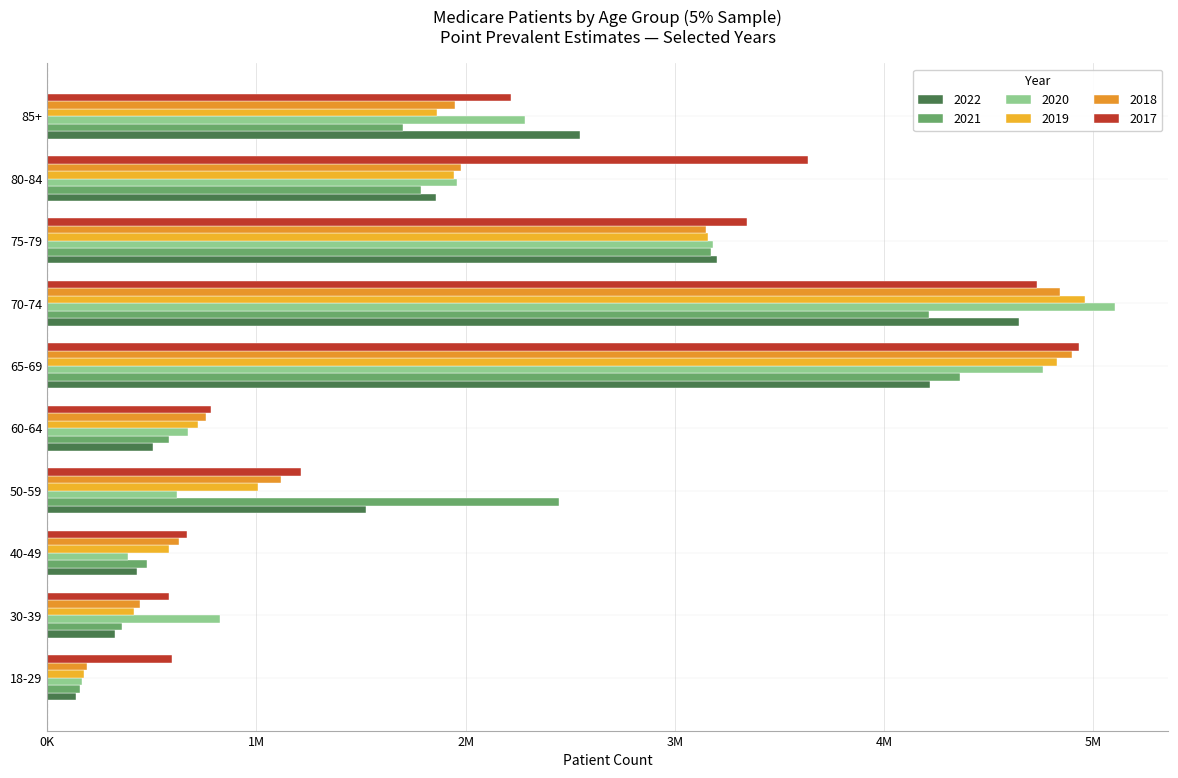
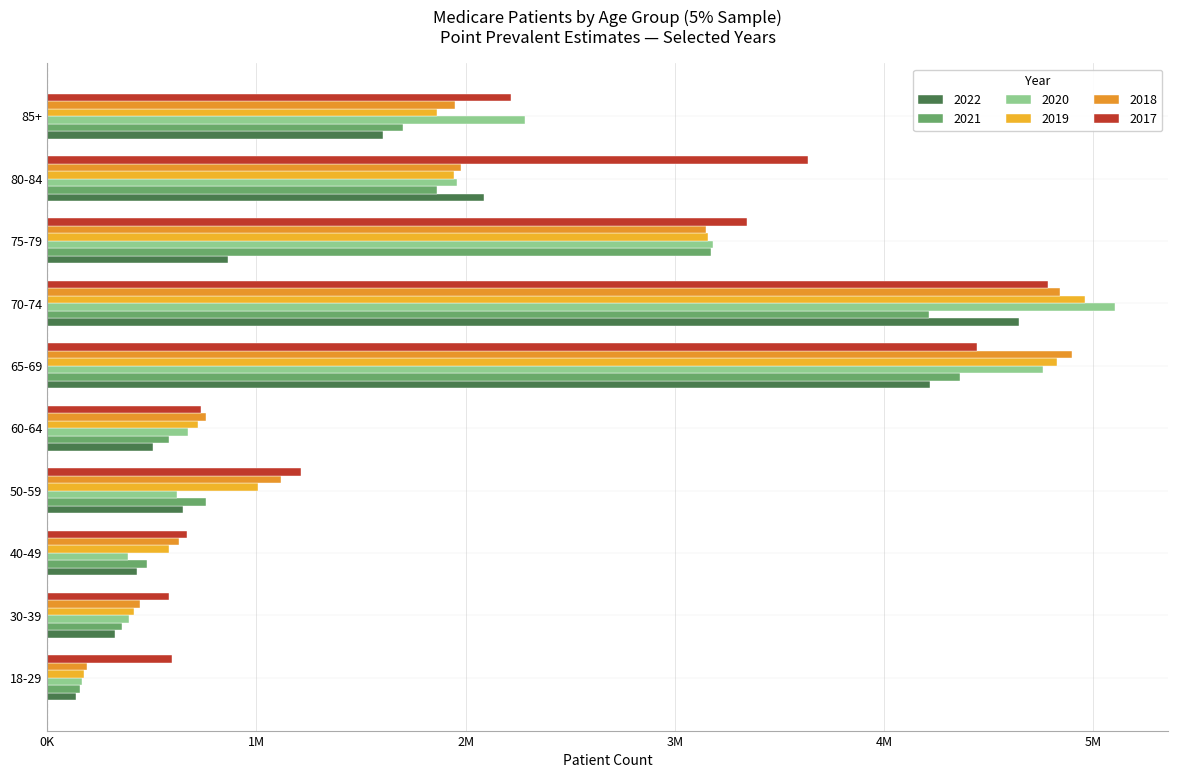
  {
    "2022": {
-     "85+": 2550000,
-     "80-84": 1860000,
-     "75-79": 3200000,
+     "85+": 1610000,
+     "80-84": 2090000,
+     "75-79": 870000,
      "70-74": 4640000,
      "65-69": 4220000,
      "60-64": 500000,
-     "50-59": 1520000,
+     "50-59": 650000,
      "40-49": 430000,
      "30-39": 330000,
      "18-29": 140000
    },
    "2021": {
      "85+": 1700000,
-     "80-84": 1780000,
+     "80-84": 1870000,
      "75-79": 3180000,
      "70-74": 4210000,
      "65-69": 4360000,
      "60-64": 580000,
-     "50-59": 2450000,
+     "50-59": 760000,
      "40-49": 480000,
      "30-39": 360000,
      "18-29": 150000
    },
    "2020": {
      "85+": 2280000,
      "80-84": 1960000,
      "75-79": 3180000,
      "70-74": 5100000,
      "65-69": 4760000,
      "60-64": 670000,
      "50-59": 620000,
      "40-49": 380000,
-     "30-39": 830000,
+     "30-39": 390000,
      "18-29": 170000
    },
    "2017": {
      "85+": 2220000,
      "80-84": 3640000,
      "75-79": 3350000,
-     "70-74": 4730000,
-     "65-69": 4930000,
-     "60-64": 780000,
+     "70-74": 4780000,
+     "65-69": 4440000,
+     "60-64": 730000,
      "50-59": 1210000,
      "40-49": 670000,
      "30-39": 580000,
      "18-29": 600000
    }
  }
